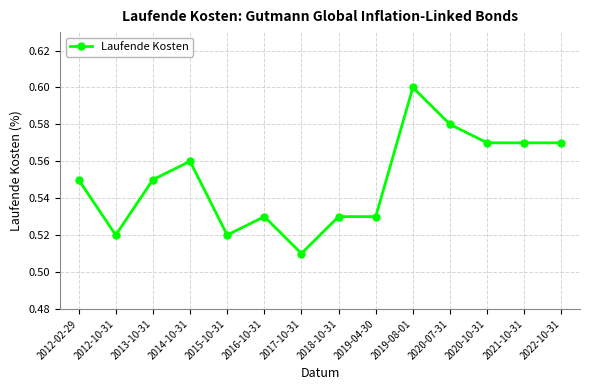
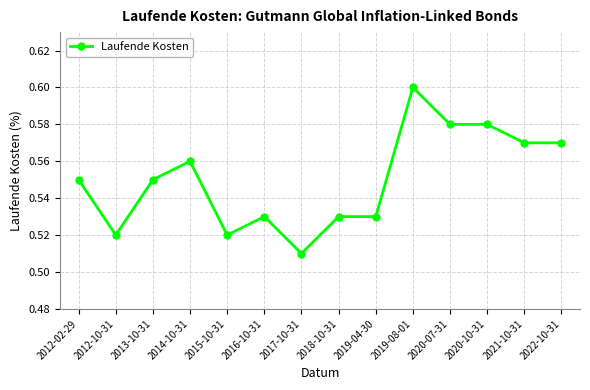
  {
    "2012-02-29": 0.55,
    "2012-10-31": 0.52,
    "2013-10-31": 0.55,
    "2014-10-31": 0.56,
    "2015-10-31": 0.52,
    "2016-10-31": 0.53,
    "2017-10-31": 0.51,
    "2018-10-31": 0.53,
    "2019-04-30": 0.53,
    "2019-08-01": 0.60,
    "2020-07-31": 0.58,
-   "2020-10-31": 0.57,
+   "2020-10-31": 0.58,
    "2021-10-31": 0.57,
    "2022-10-31": 0.57
  }
